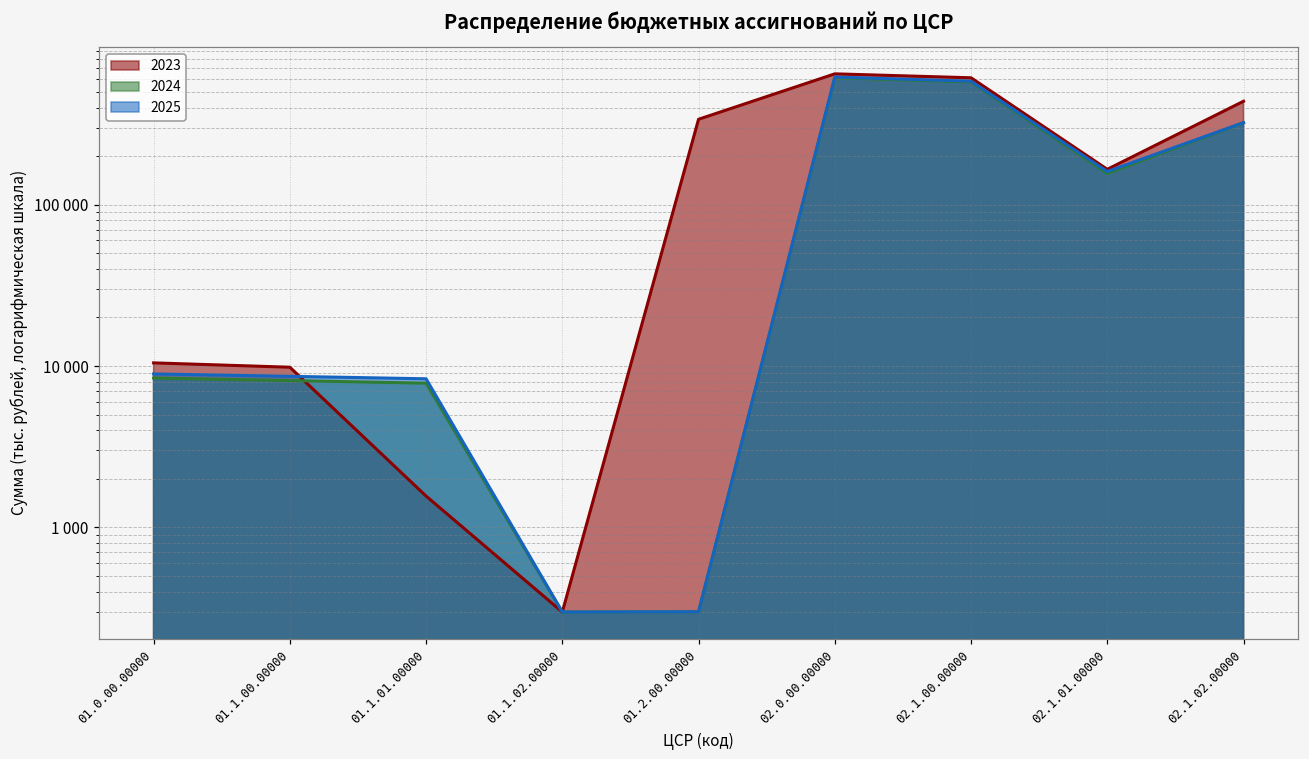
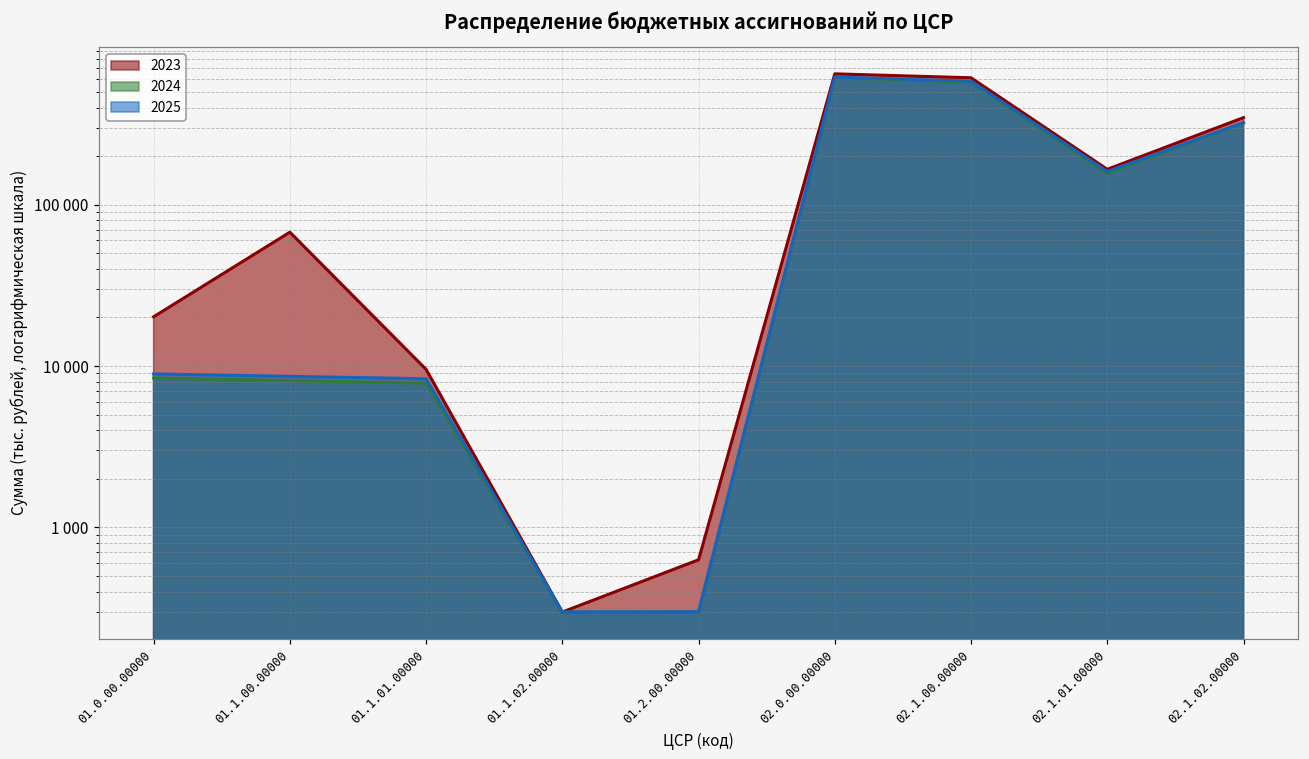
  {
    "2023": {
-     "01.0.00.00000": 10000,
-     "01.1.00.00000": 10000,
-     "01.1.01.00000": 1600,
-     "01.2.00.00000": 340000,
+     "01.0.00.00000": 20000,
+     "01.1.00.00000": 70000,
+     "01.1.01.00000": 10000,
+     "01.2.00.00000": 630,
      "02.0.00.00000": 600000,
      "02.1.00.00000": 610000,
-     "02.1.02.00000": 440000
+     "02.1.02.00000": 350000
    },
    "2024": {
      "01.0.00.00000": 8000,
      "01.1.00.00000": 8000,
      "01.1.01.00000": 8000
    },
    "2025": {
      "01.0.00.00000": 9000,
      "01.1.00.00000": 9000,
      "01.1.01.00000": 8000
    }
  }
